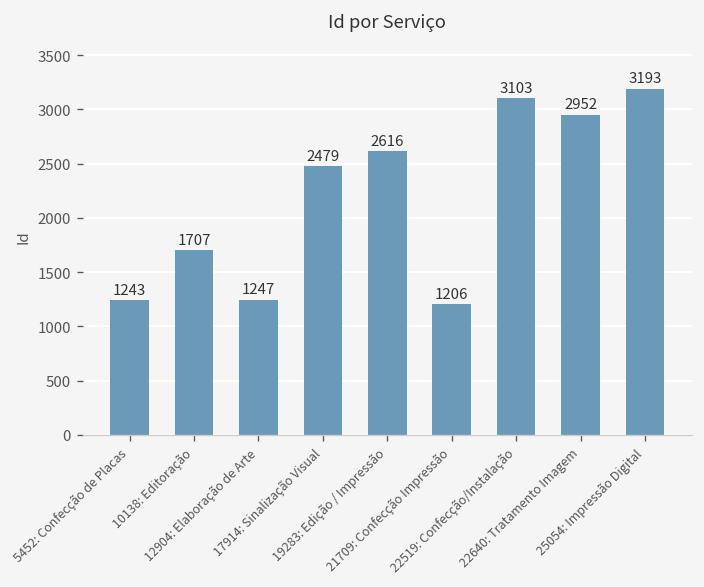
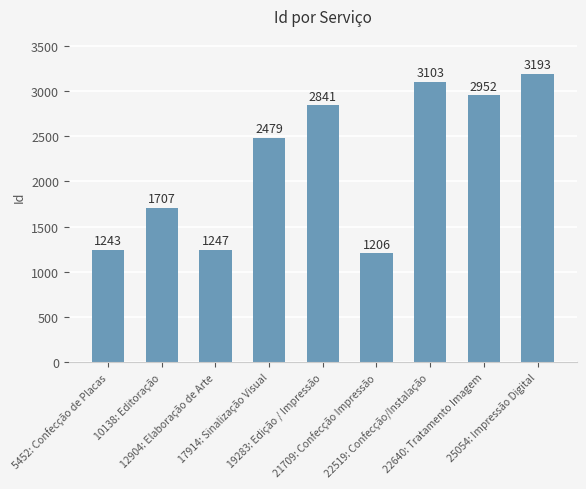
  {
    "5452: Confecção de Placas": 1243,
    "10138: Editoração": 1707,
    "12904: Elaboração de Arte": 1247,
    "17914: Sinalização Visual": 2479,
-   "19283: Edição / Impressão": 2616,
+   "19283: Edição / Impressão": 2841,
    "21709: Confecção Impressão": 1206,
    "22519: Confecção/Instalação": 3103,
    "22640: Tratamento Imagem": 2952,
    "25054: Impressão Digital": 3193
  }
